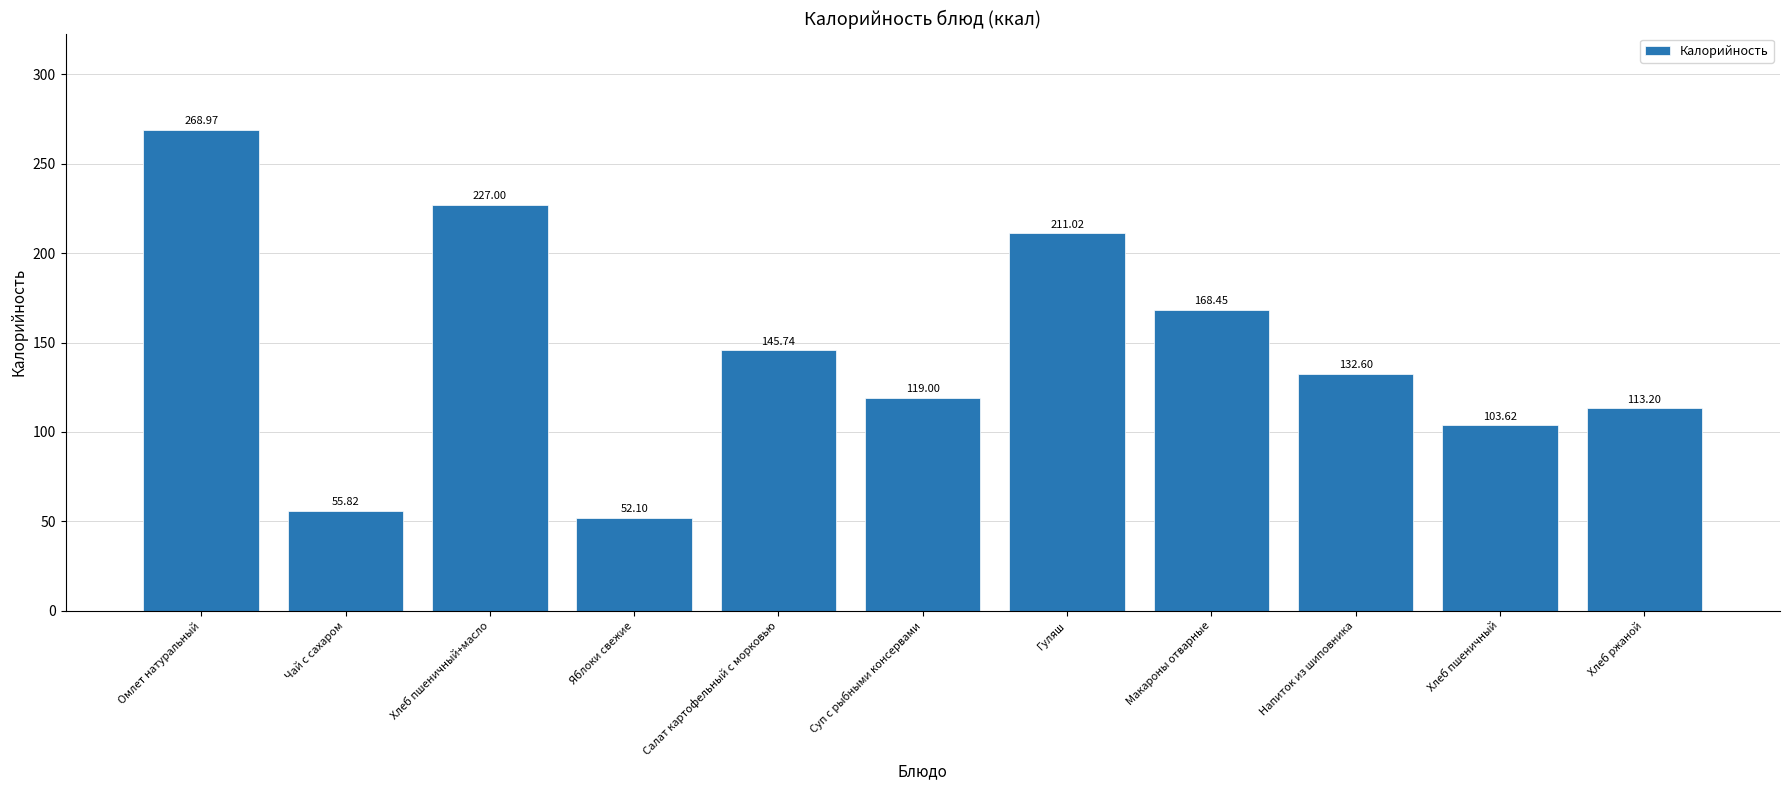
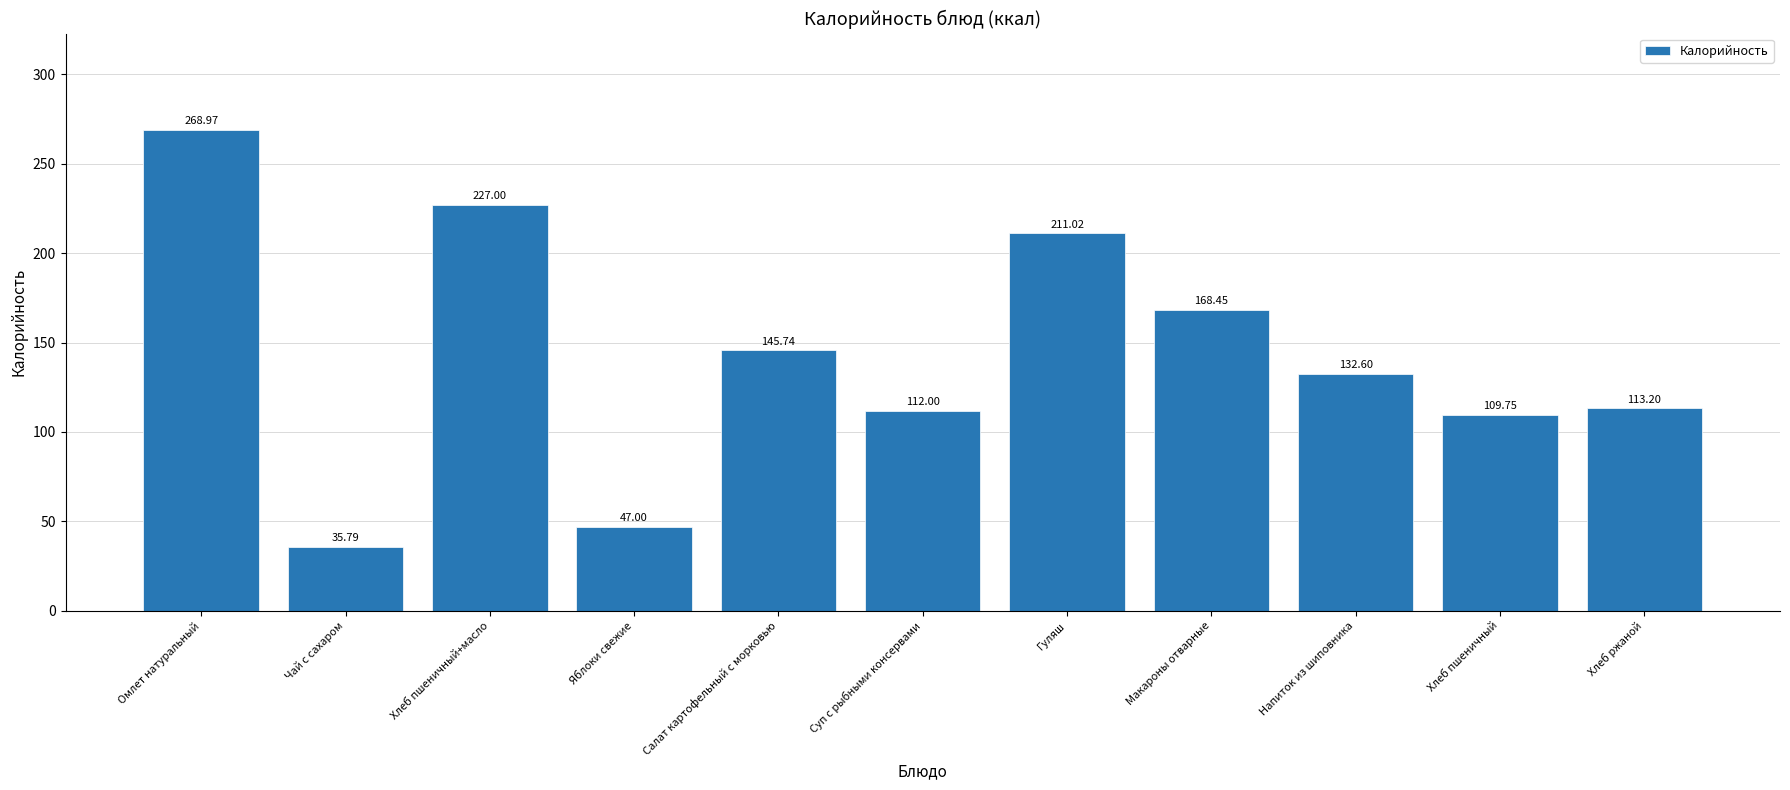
  {
    "Омлет натуральный": 268.97,
-   "Чай с сахаром": 55.82,
+   "Чай с сахаром": 35.79,
    "Хлеб пшеничный+масло": 227.00,
-   "Яблоки свежие": 52.10,
+   "Яблоки свежие": 47.00,
    "Салат картофельный с морковью": 145.74,
-   "Суп с рыбными консервами": 119.00,
+   "Суп с рыбными консервами": 112.00,
    "Гуляш": 211.02,
    "Макароны отварные": 168.45,
    "Напиток из шиповника": 132.60,
-   "Хлеб пшеничный": 103.62,
+   "Хлеб пшеничный": 109.75,
    "Хлеб ржаной": 113.20
  }
